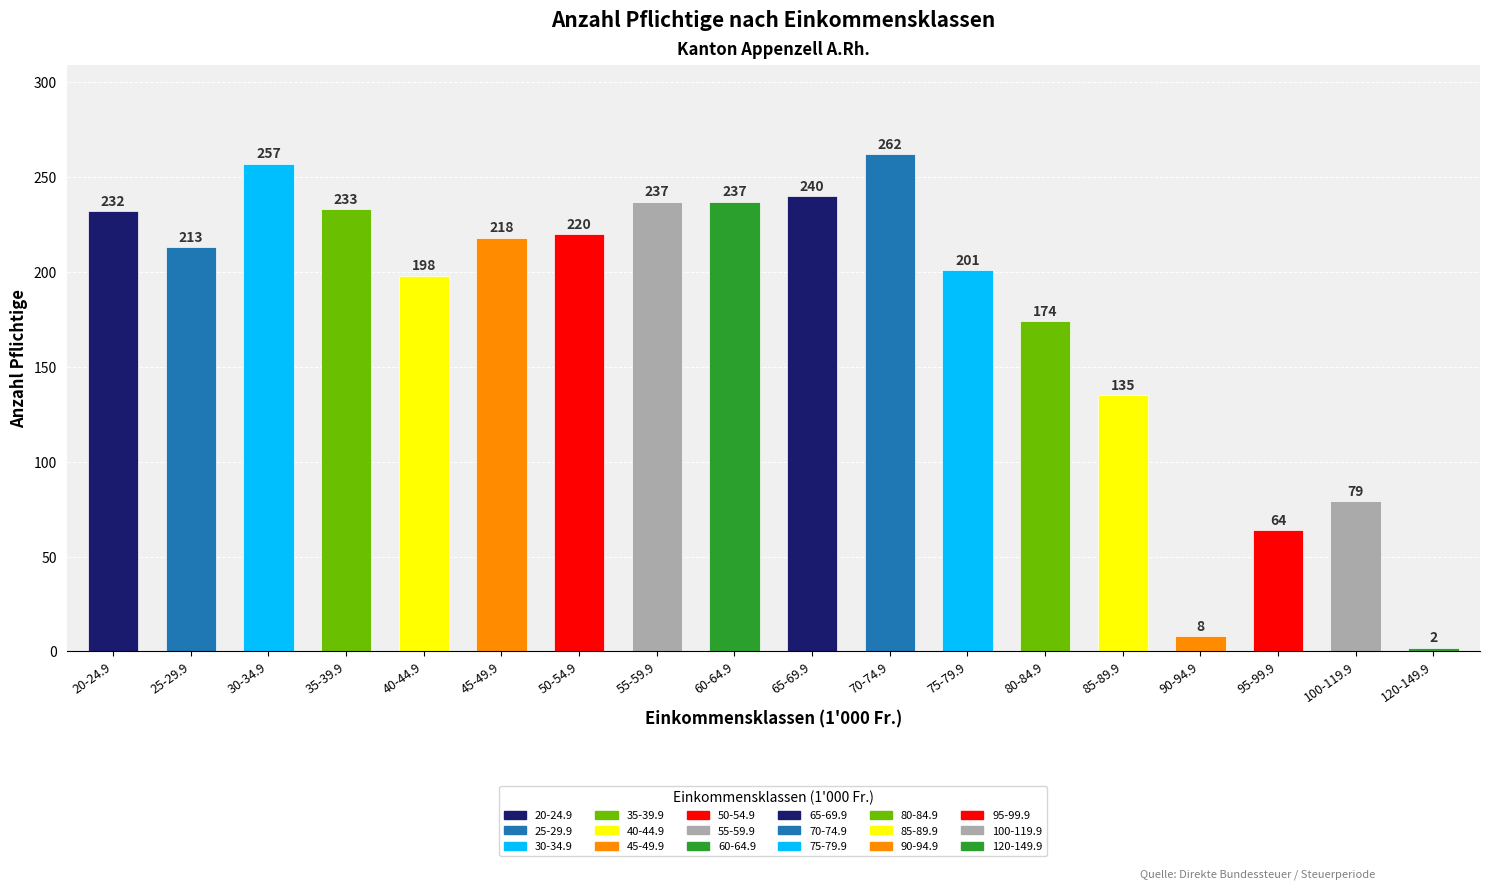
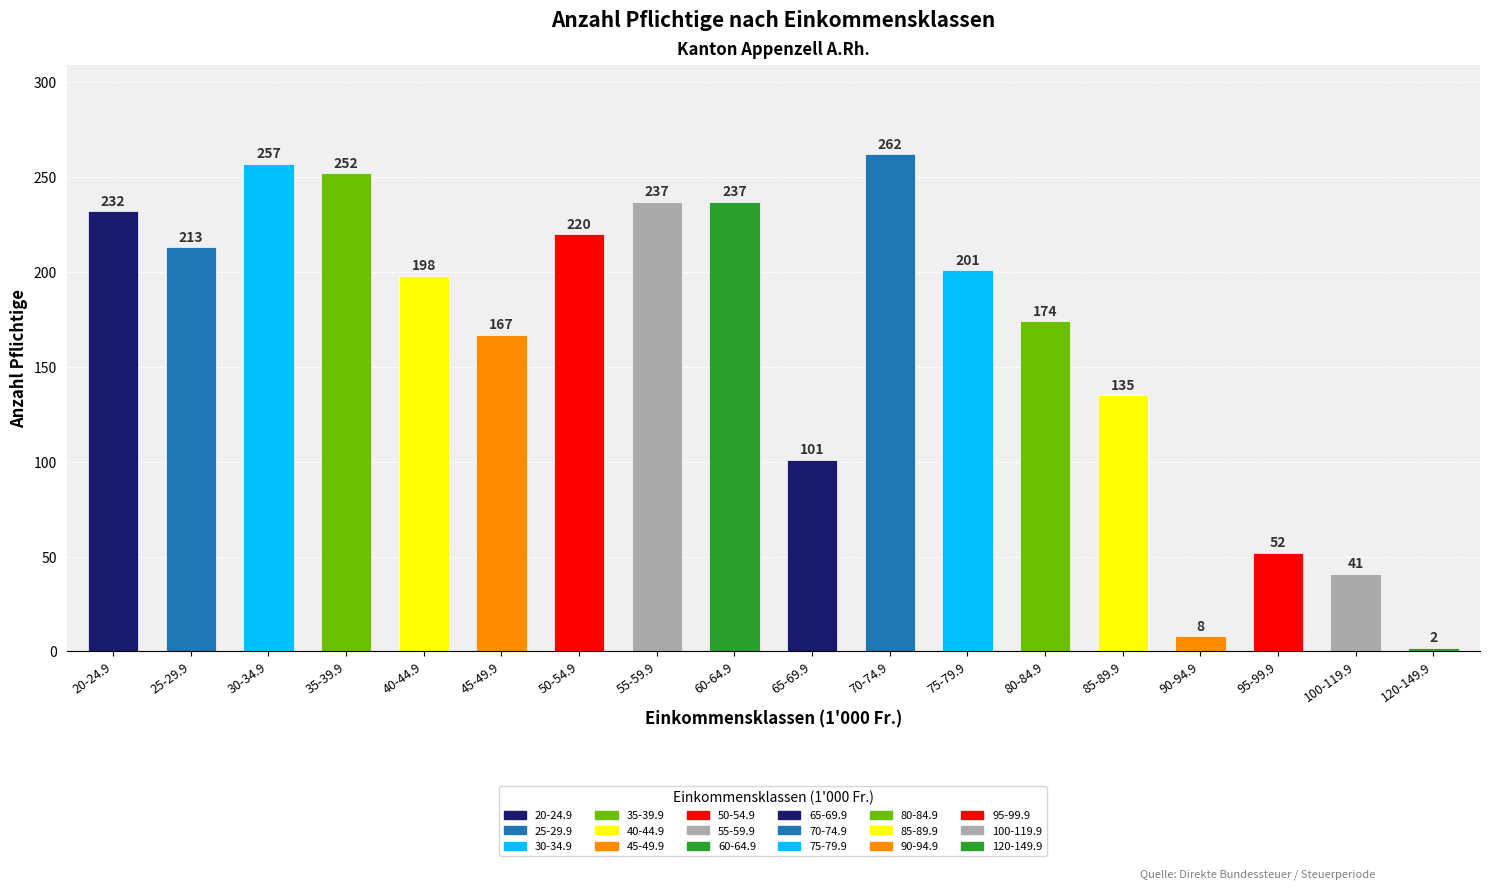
  {
    "20-24.9": 232,
    "25-29.9": 213,
    "30-34.9": 257,
-   "35-39.9": 233,
+   "35-39.9": 252,
    "40-44.9": 198,
-   "45-49.9": 218,
+   "45-49.9": 167,
    "50-54.9": 220,
    "55-59.9": 237,
    "60-64.9": 237,
-   "65-69.9": 240,
+   "65-69.9": 101,
    "70-74.9": 262,
    "75-79.9": 201,
    "80-84.9": 174,
    "85-89.9": 135,
    "90-94.9": 8,
-   "95-99.9": 64,
-   "100-119.9": 79,
+   "95-99.9": 52,
+   "100-119.9": 41,
    "120-149.9": 2
  }
